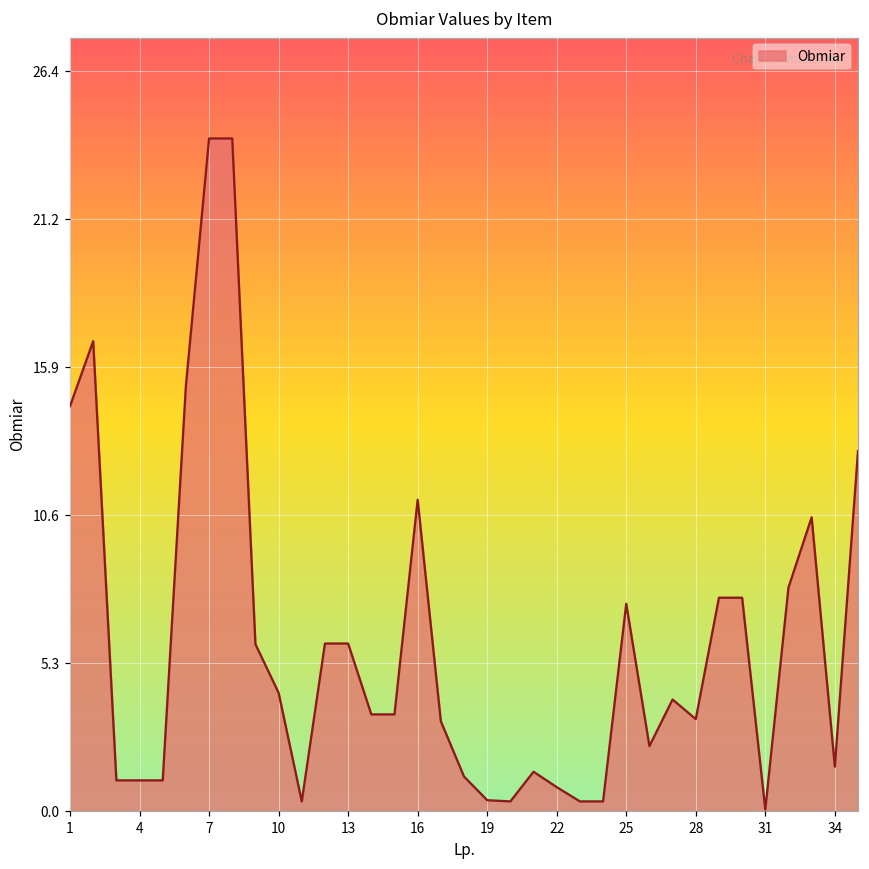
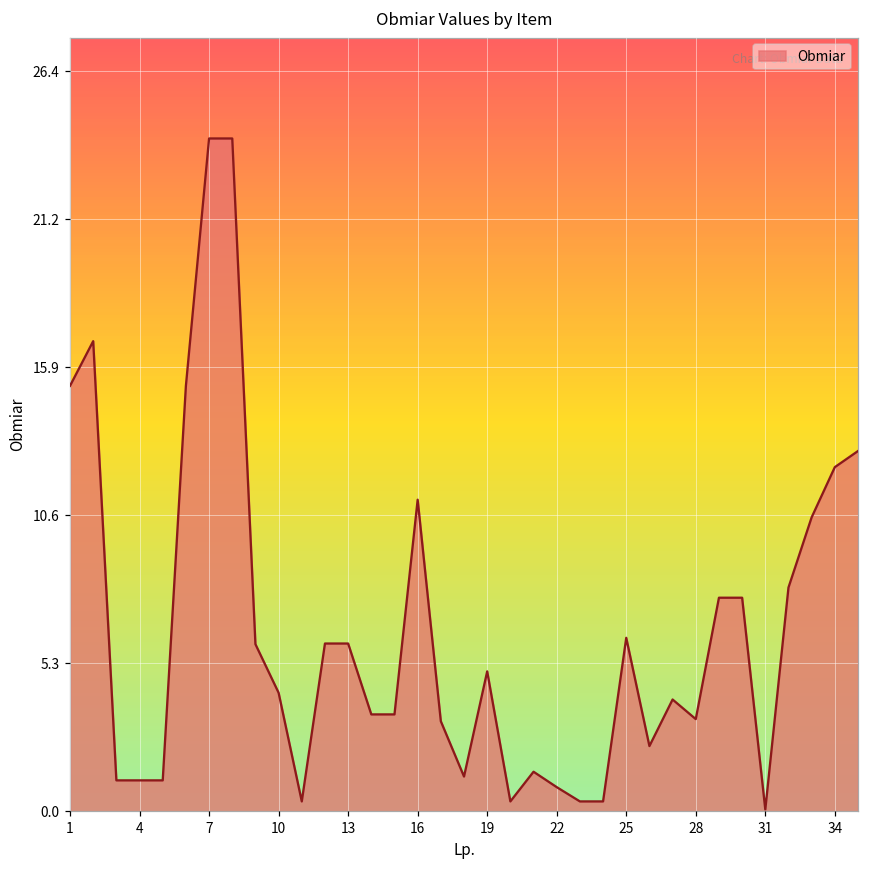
  {
-   "1": 14.5,
+   "1": 15.2,
    "4": 1.1,
    "7": 24.0,
    "10": 4.2,
    "13": 6.0,
    "16": 11.1,
-   "19": 0.4,
+   "19": 5.0,
    "22": 0.9,
-   "25": 7.4,
+   "25": 6.2,
    "28": 3.3,
    "31": 0.1,
-   "34": 1.6
+   "34": 12.3
  }
